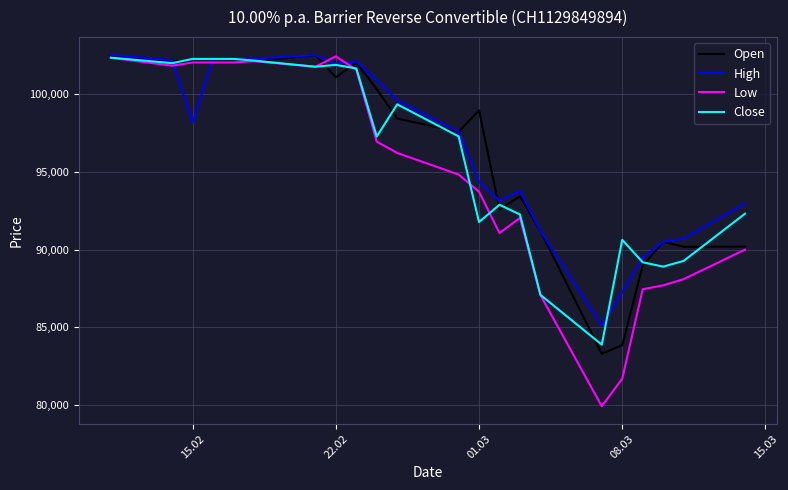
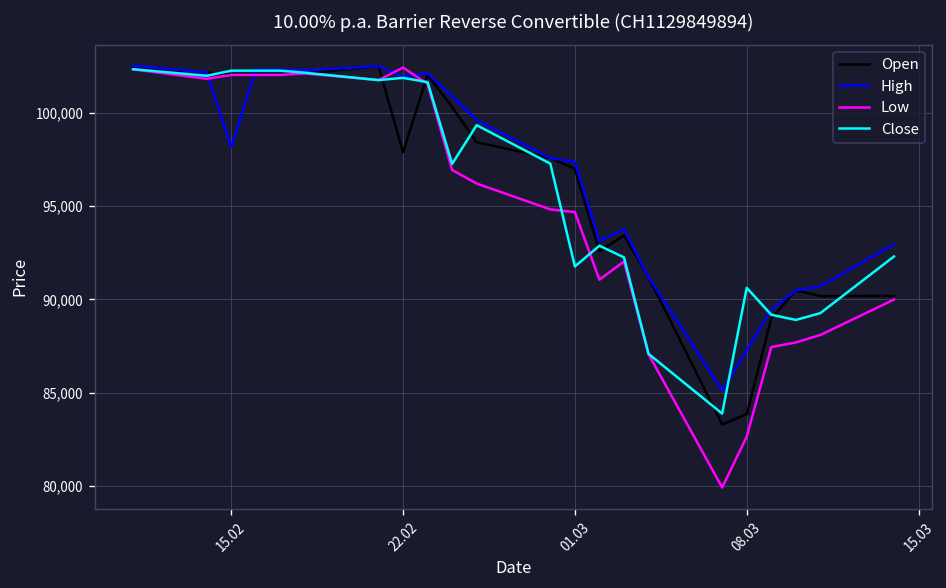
  {
    "Open": {
-     "22.02": "101,100",
-     "01.03": "98,900",
+     "22.02": "97,900",
+     "01.03": "97,000",
      "08.03": "83,900"
    },
    "High": {
      "15.02": "98,200",
-     "01.03": "94,300",
+     "01.03": "97,400",
      "08.03": "87,300"
    },
    "Low": {
      "22.02": "102,400",
-     "01.03": "93,700",
-     "08.03": "81,700"
+     "01.03": "94,700",
+     "08.03": "82,700"
    },
    "Close": {
      "15.02": "102,300",
      "01.03": "91,800",
      "08.03": "90,600"
    }
  }
